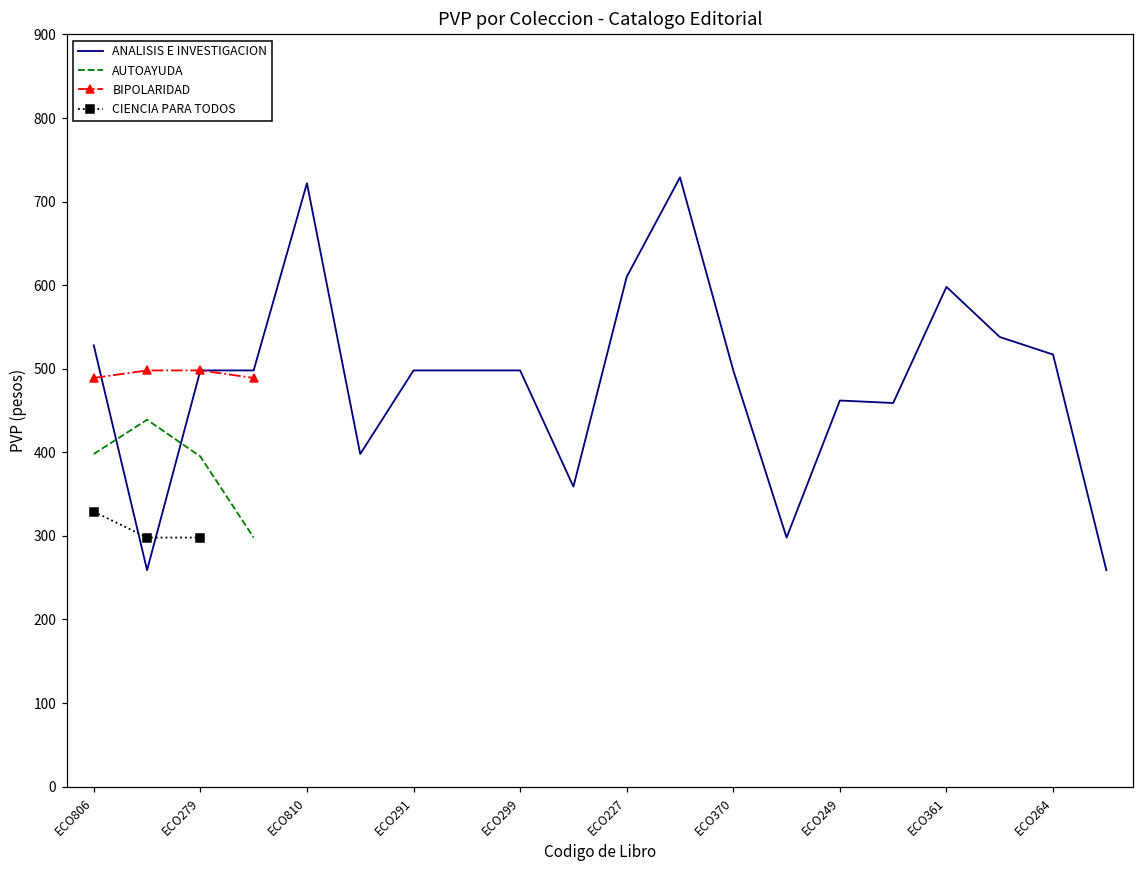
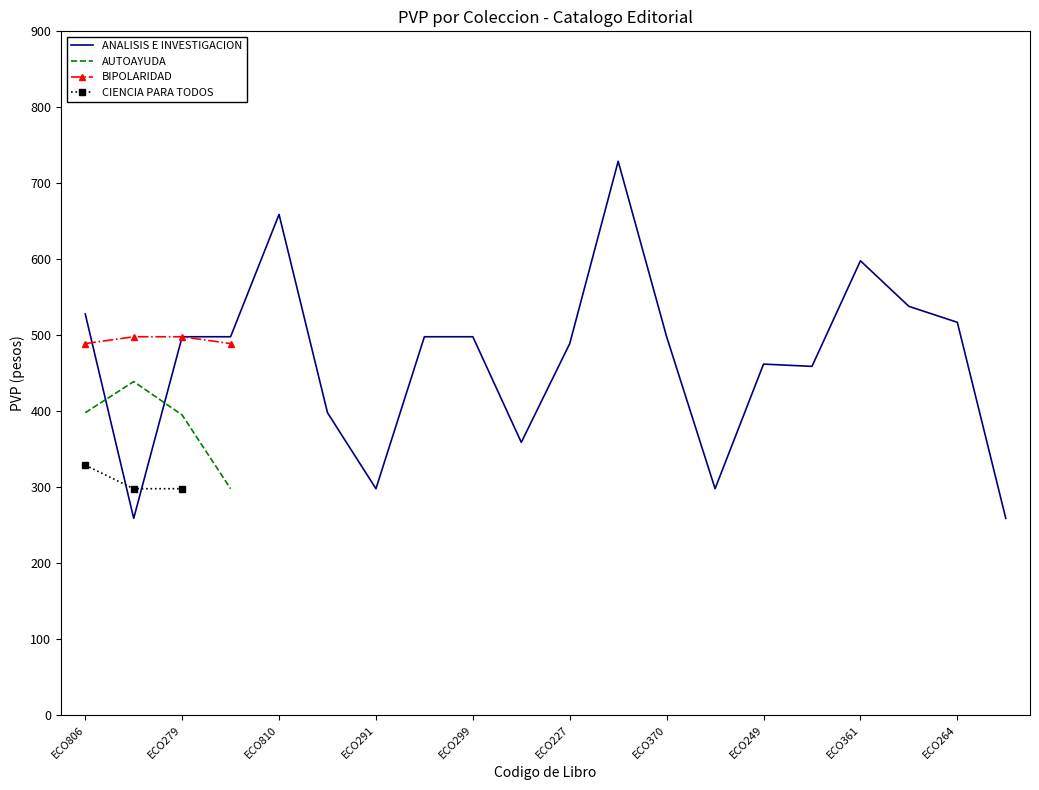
  {
    "ANALISIS E INVESTIGACION": {
      "ECO806": 530,
-     "ECO810": 720,
-     "ECO291": 500,
+     "ECO810": 660,
+     "ECO291": 300,
      "ECO299": 500,
-     "ECO227": 610,
+     "ECO227": 490,
      "ECO370": 500,
      "ECO249": 460,
      "ECO361": 600,
      "ECO264": 520
    },
    "AUTOAYUDA": {
      "ECO806": 400,
      "ECO279": 400
    },
    "BIPOLARIDAD": {
      "ECO806": 490
    },
    "CIENCIA PARA TODOS": {
      "ECO806": 330,
      "ECO279": 300
    }
  }
